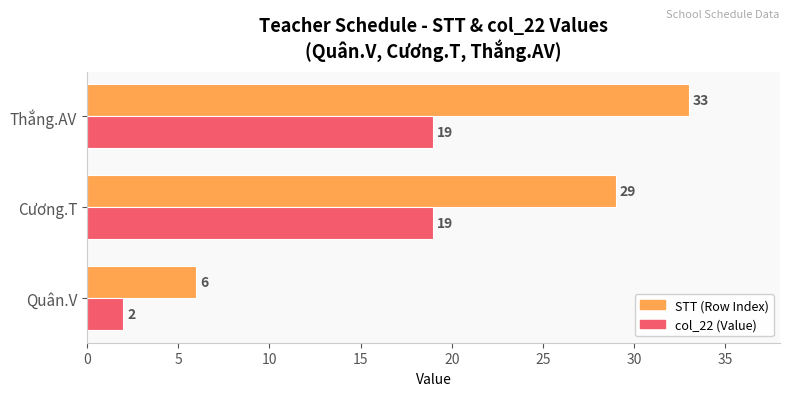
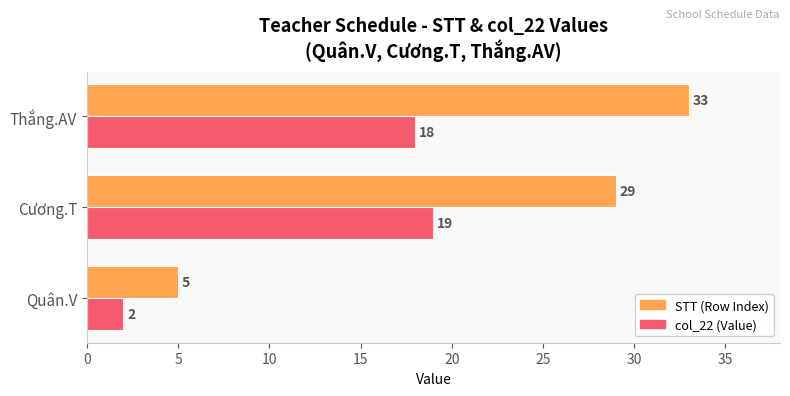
  {
    "STT (Row Index)": {
      "Thắng.AV": 33,
      "Cương.T": 29,
-     "Quân.V": 6
+     "Quân.V": 5
    },
    "col_22 (Value)": {
-     "Thắng.AV": 19,
+     "Thắng.AV": 18,
      "Cương.T": 19,
      "Quân.V": 2
    }
  }
